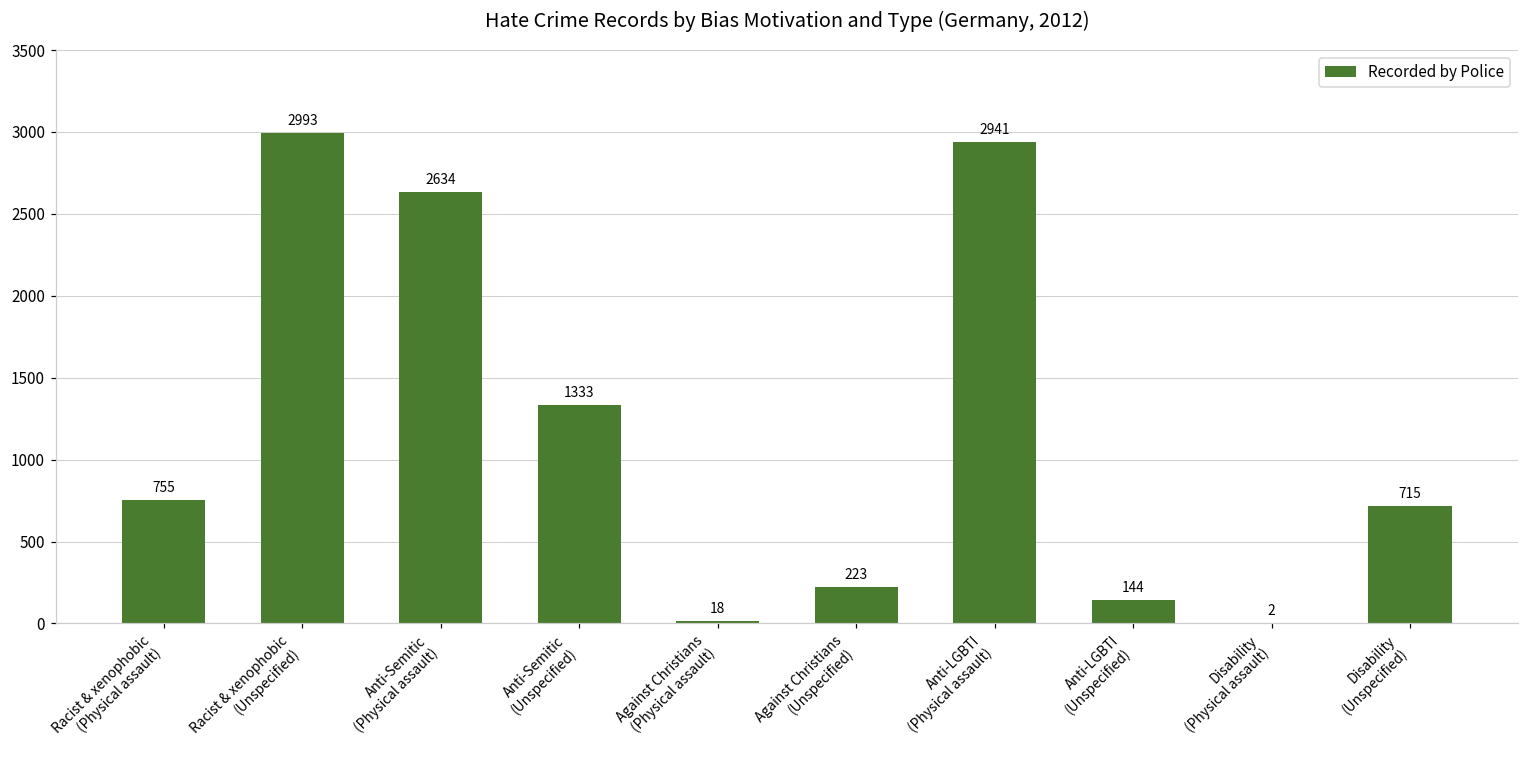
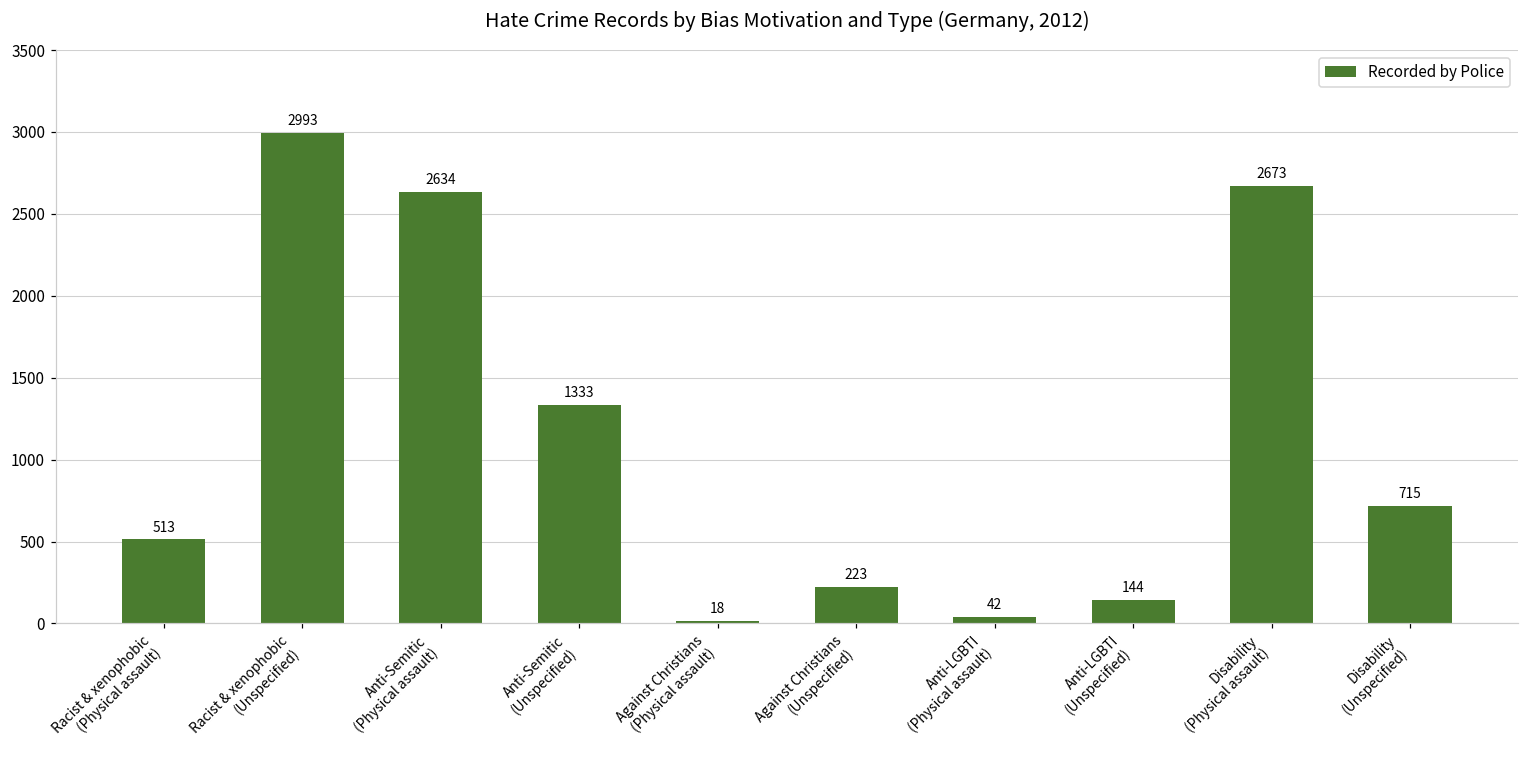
  {
-   "Racist & xenophobic (Physical assault)": 755,
+   "Racist & xenophobic (Physical assault)": 513,
    "Racist & xenophobic (Unspecified)": 2993,
    "Anti-Semitic (Physical assault)": 2634,
    "Anti-Semitic (Unspecified)": 1333,
    "Against Christians (Physical assault)": 18,
    "Against Christians (Unspecified)": 223,
-   "Anti-LGBTI (Physical assault)": 2941,
+   "Anti-LGBTI (Physical assault)": 42,
    "Anti-LGBTI (Unspecified)": 144,
-   "Disability (Physical assault)": 2,
+   "Disability (Physical assault)": 2673,
    "Disability (Unspecified)": 715
  }
